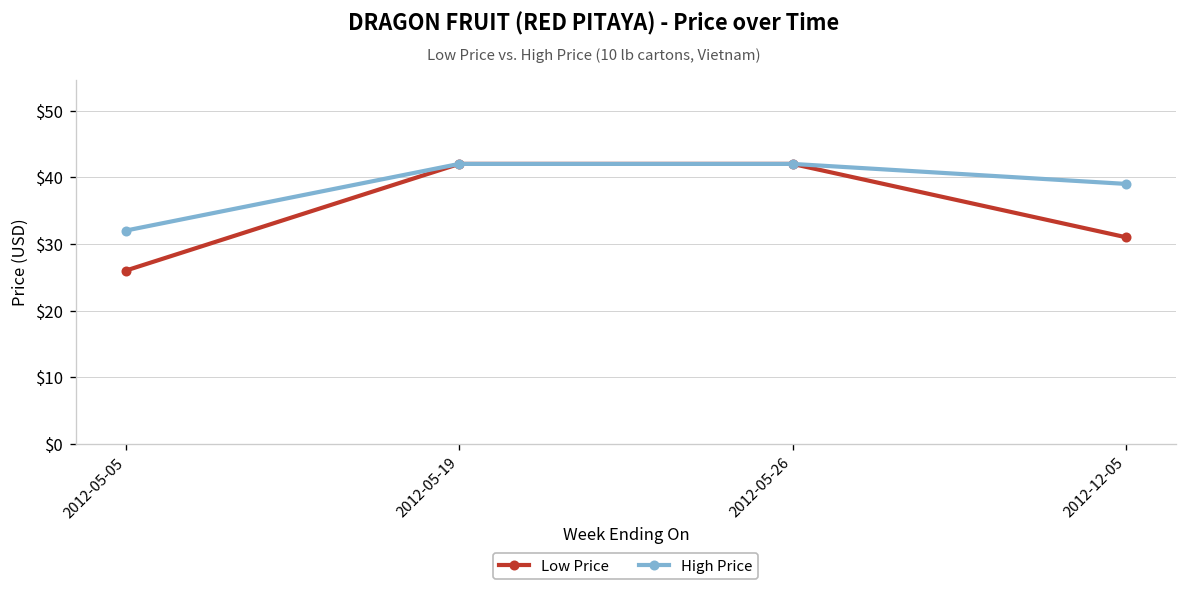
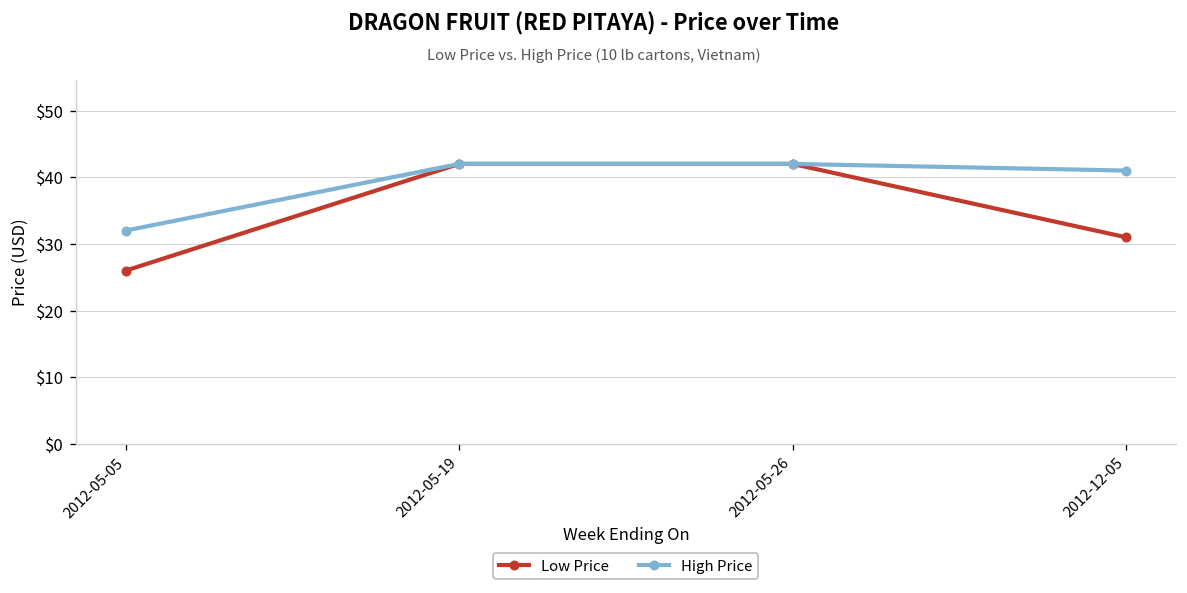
  {
    "Low Price": {
      "2012-05-05": "$26",
      "2012-12-05": "$31"
    },
    "High Price": {
      "2012-05-05": "$32",
-     "2012-12-05": "$39"
+     "2012-12-05": "$41"
    }
  }
